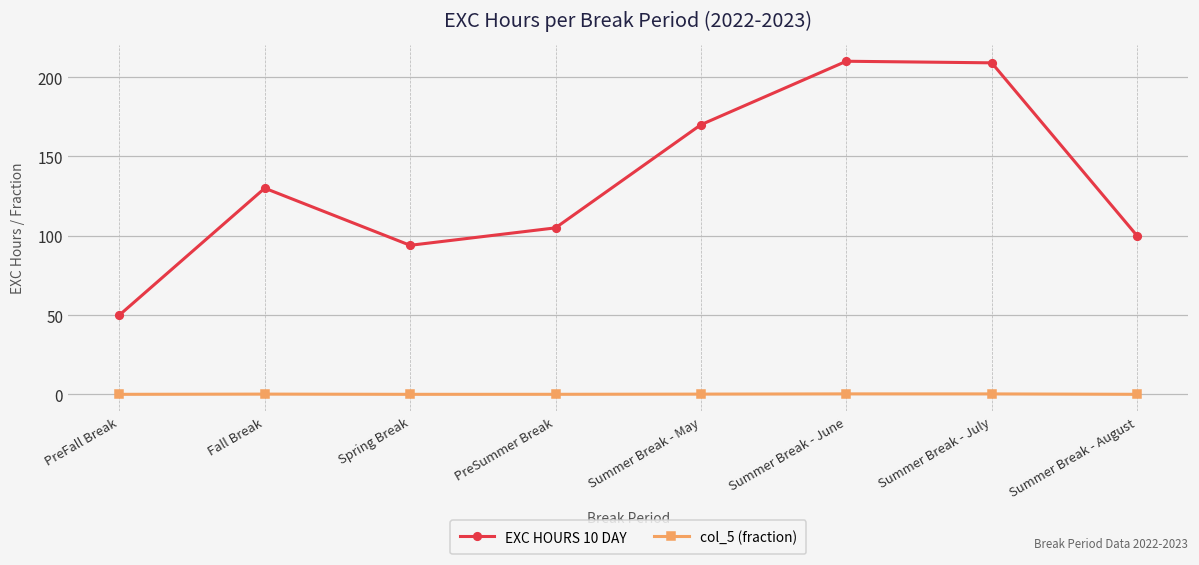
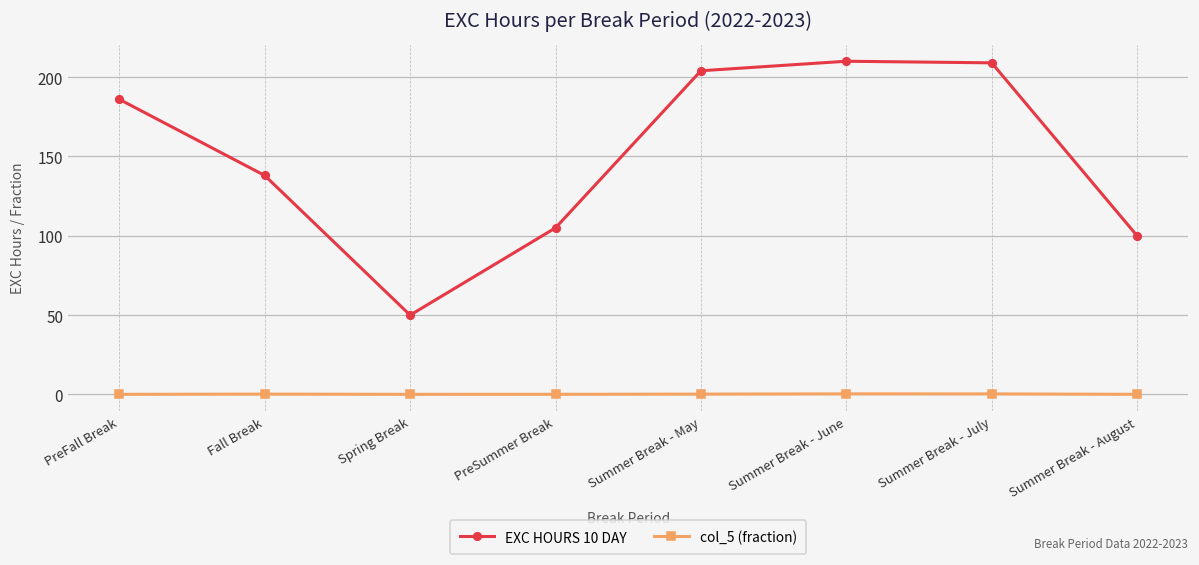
  {
    "EXC HOURS 10 DAY": {
-     "PreFall Break": 50,
-     "Fall Break": 130,
-     "Spring Break": 94,
+     "PreFall Break": 186,
+     "Fall Break": 138,
+     "Spring Break": 50,
      "PreSummer Break": 105,
-     "Summer Break - May": 170,
+     "Summer Break - May": 204,
      "Summer Break - June": 210,
      "Summer Break - July": 209,
      "Summer Break - August": 100
    },
    "col_5 (fraction)": {
      "PreFall Break": 0,
      "Fall Break": 0,
      "Spring Break": 0,
      "PreSummer Break": 0,
      "Summer Break - May": 0,
      "Summer Break - June": 0,
      "Summer Break - July": 0,
      "Summer Break - August": 0
    }
  }
